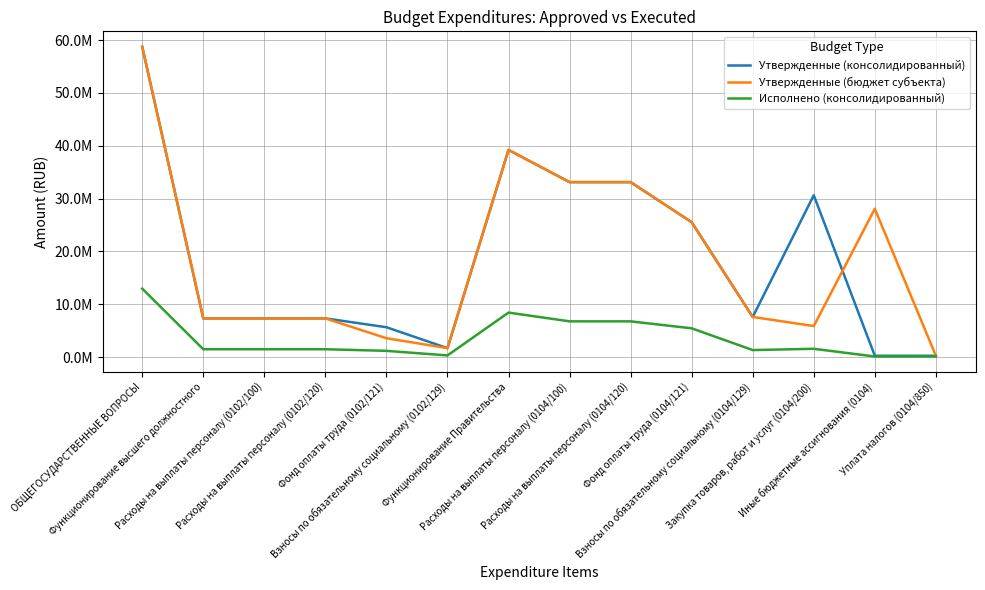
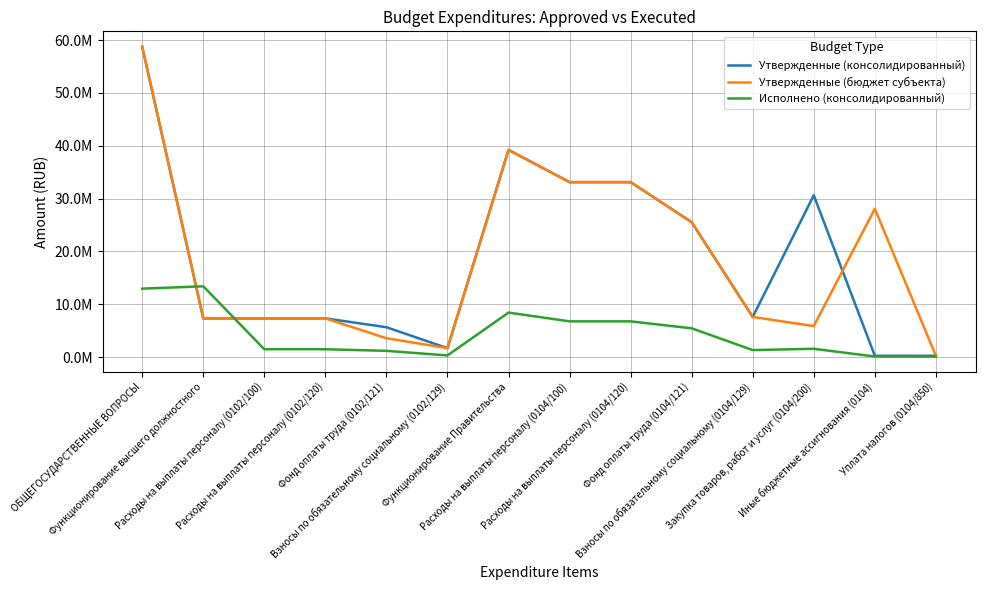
  {
    "Утвержденные (консолидированный)": {
      "Фонд оплаты труда (0102/121)": 6000000,
      "Закупка товаров, работ и услуг (0104/200)": 31000000
    },
    "Утвержденные (бюджет субъекта)": {
      "Фонд оплаты труда (0102/121)": 4000000,
      "Закупка товаров, работ и услуг (0104/200)": 6000000,
      "Иные бюджетные ассигнования (0104)": 28000000
    },
    "Исполнено (консолидированный)": {
      "ОБЩЕГОСУДАРСТВЕННЫЕ ВОПРОСЫ": 13000000,
-     "Функционирование высшего должностного": 1000000,
+     "Функционирование высшего должностного": 13000000,
      "Расходы на выплаты персоналу (0102/100)": 1000000,
      "Расходы на выплаты персоналу (0102/120)": 1000000,
      "Фонд оплаты труда (0102/121)": 1000000,
      "Взносы по обязательному социальному (0102/129)": 0,
      "Функционирование Правительства": 8000000,
      "Расходы на выплаты персоналу (0104/100)": 7000000,
      "Расходы на выплаты персоналу (0104/120)": 7000000,
      "Фонд оплаты труда (0104/121)": 5000000,
      "Взносы по обязательному социальному (0104/129)": 1000000,
      "Закупка товаров, работ и услуг (0104/200)": 2000000
    }
  }
